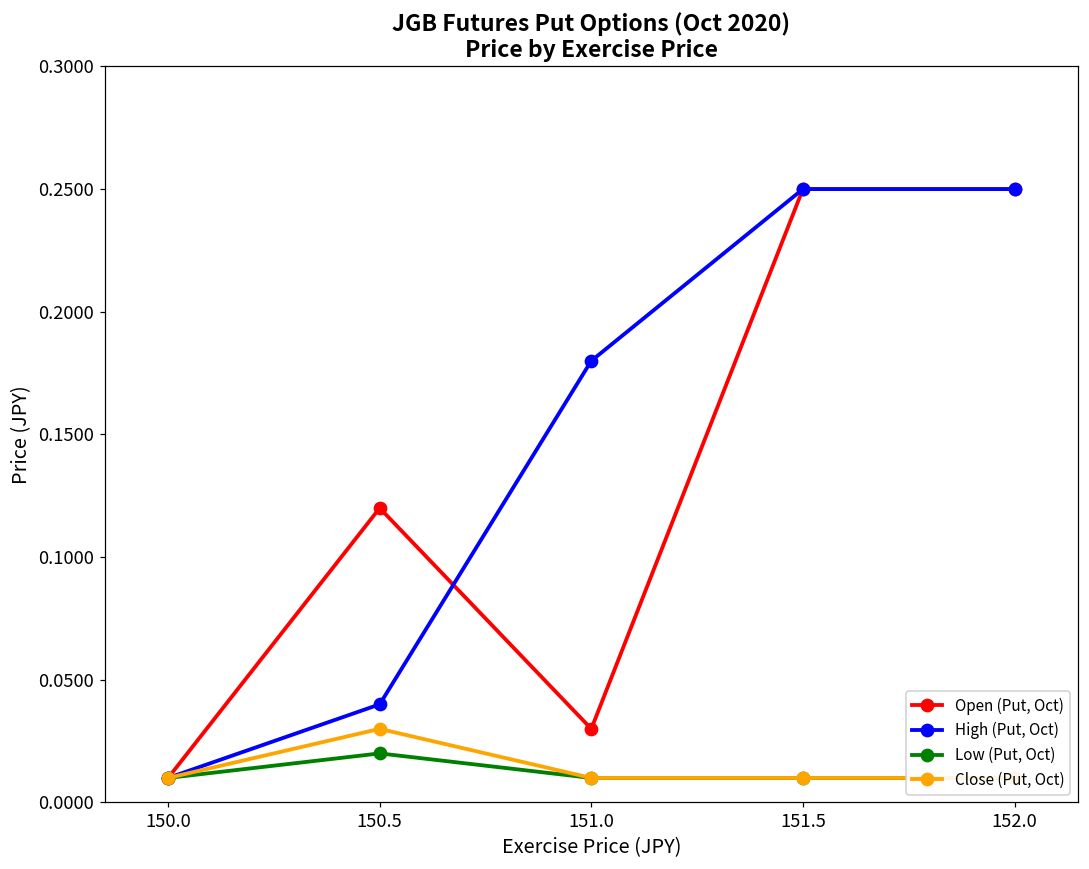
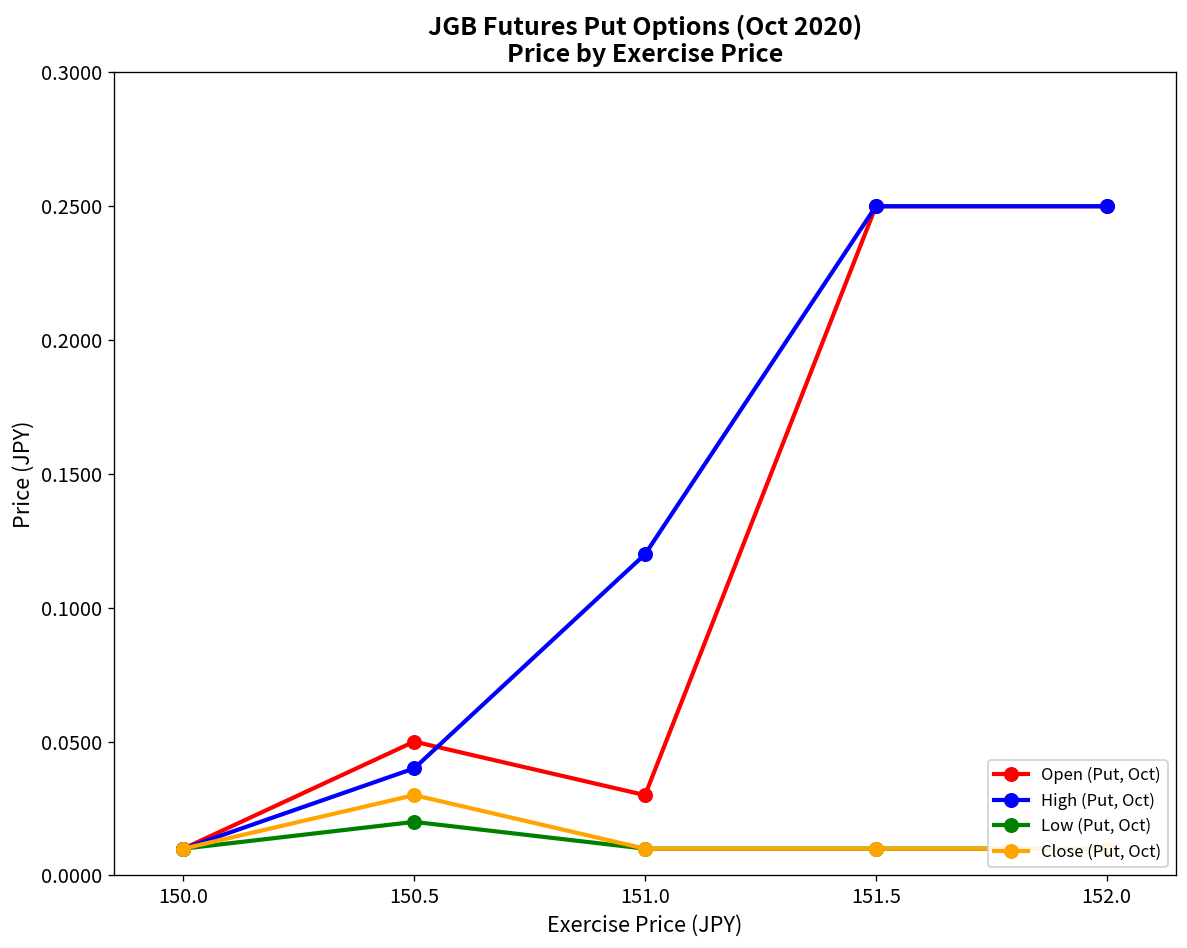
  {
    "Open (Put, Oct)": {
-     "150.5": 0.12,
+     "150.5": 0.05,
      "151.0": 0.03
    },
    "High (Put, Oct)": {
      "150.5": 0.04,
-     "151.0": 0.18
+     "151.0": 0.12
    },
    "Low (Put, Oct)": {
      "150.5": 0.02
    },
    "Close (Put, Oct)": {
      "150.5": 0.03
    }
  }
